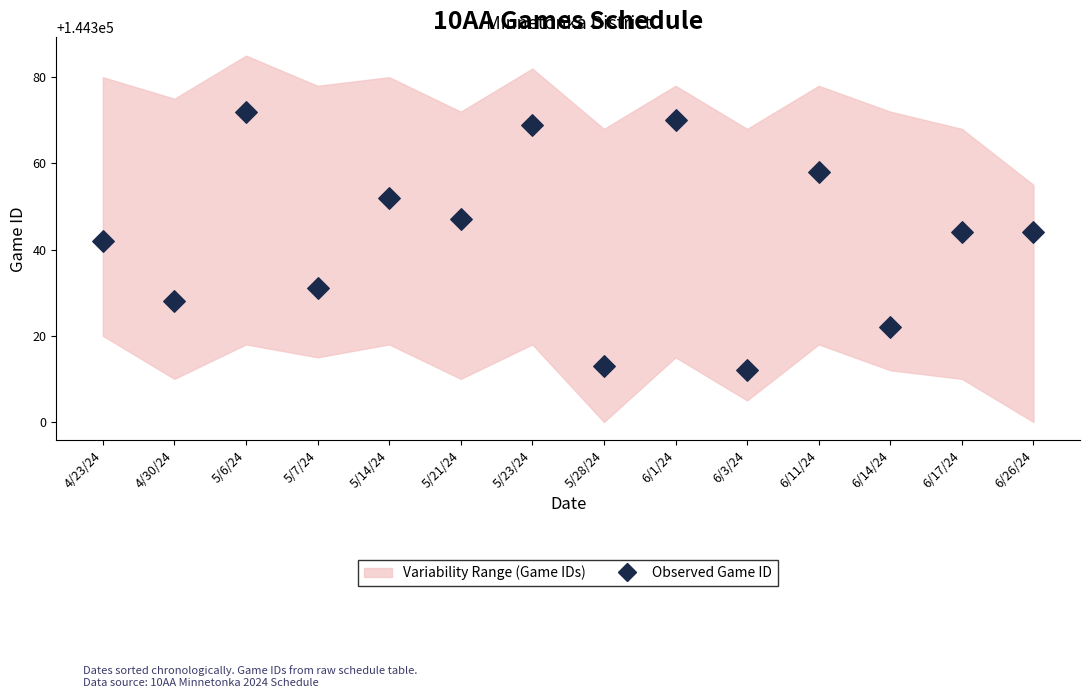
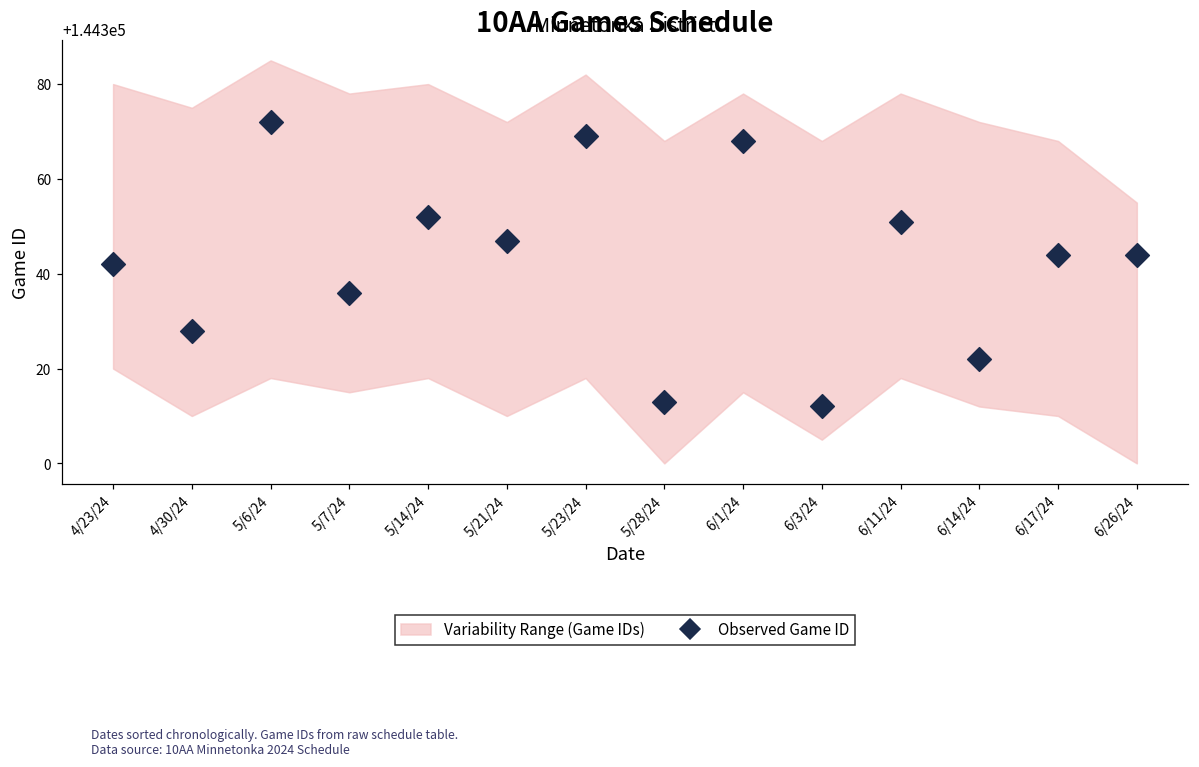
  {
    "Observed Game ID": {
-     "5/7/24": 144331,
-     "6/1/24": 144370,
-     "6/11/24": 144358
+     "5/7/24": 144336,
+     "6/1/24": 144368,
+     "6/11/24": 144351
    }
  }
